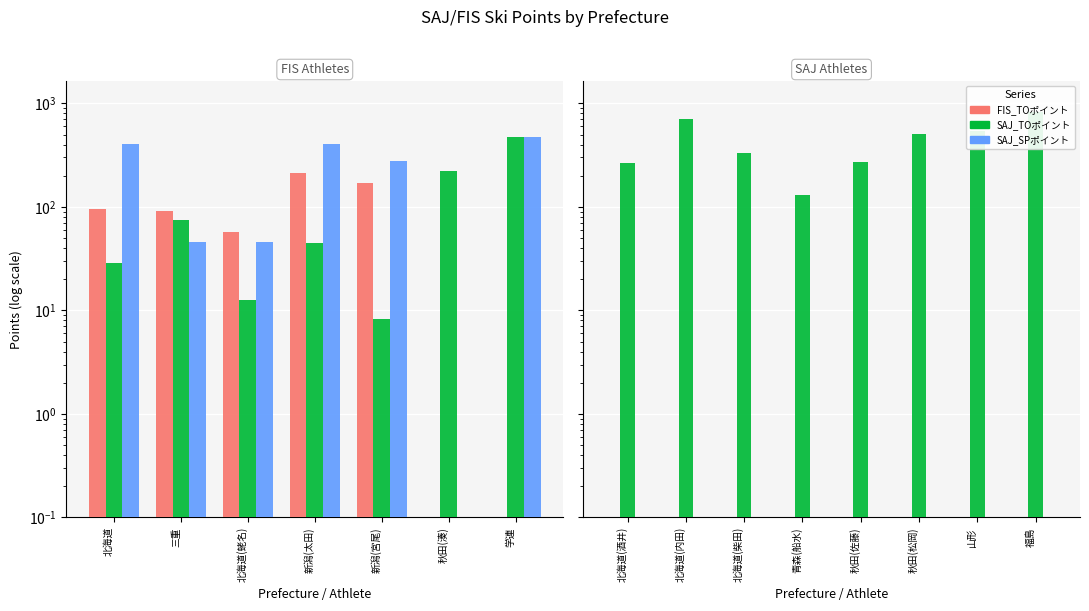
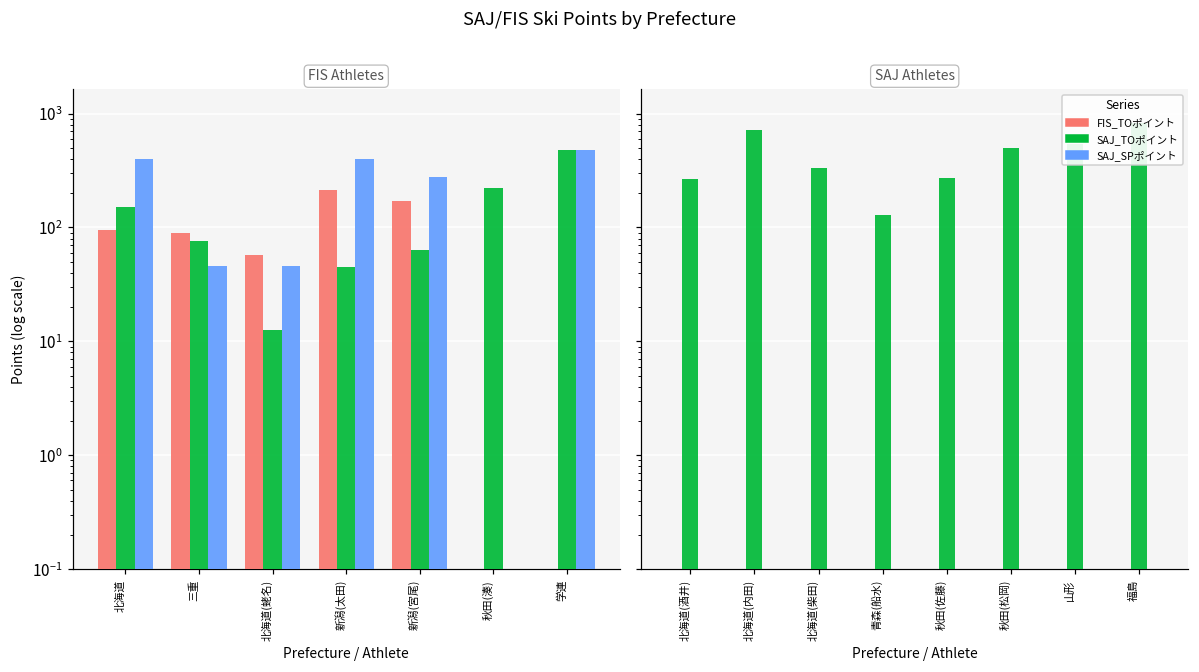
  {
    "FIS Athletes": {
      "FIS_TOポイント": {
        "北海道": 100,
        "三重": 90,
        "北海道(蛯名)": 60,
        "新潟(太田)": 210,
        "新潟(宮尾)": 170
      },
      "SAJ_TOポイント": {
-       "北海道": 29,
+       "北海道": 150,
        "三重": 80,
        "北海道(蛯名)": 13,
        "新潟(太田)": 45,
-       "新潟(宮尾)": 8,
+       "新潟(宮尾)": 60,
        "秋田(湊)": 220,
        "学連": 500
      },
      "SAJ_SPポイント": {
        "北海道": 400,
        "三重": 50,
        "北海道(蛯名)": 50,
        "新潟(太田)": 400,
        "新潟(宮尾)": 280,
        "学連": 500
      }
    }
  }
